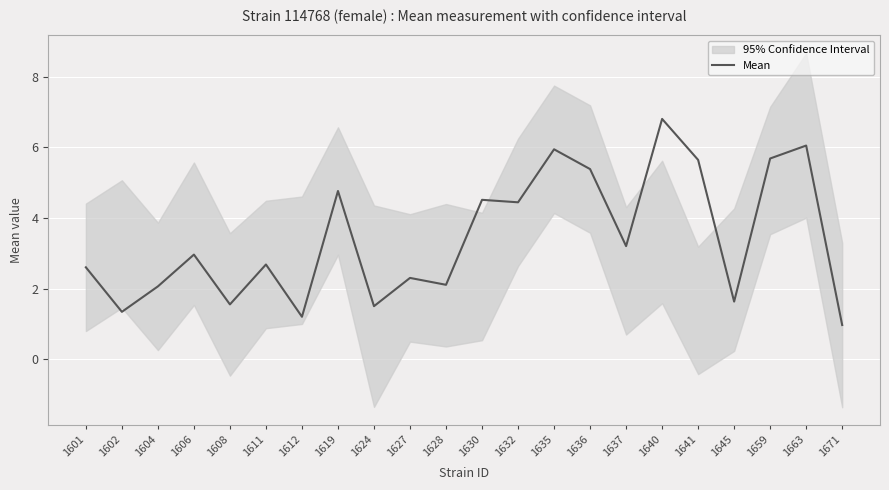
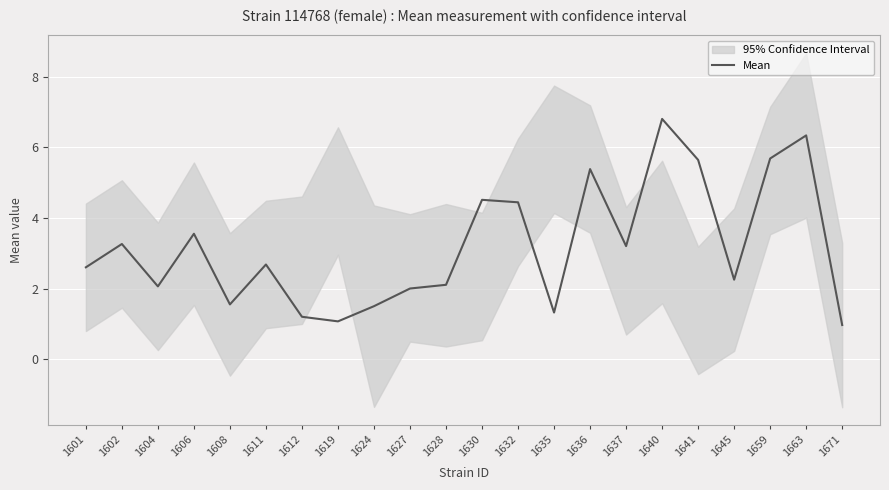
  {
    "Mean": {
      "1601": 2.6,
-     "1602": 1.3,
+     "1602": 3.3,
      "1604": 2.1,
-     "1606": 3.0,
+     "1606": 3.6,
      "1608": 1.6,
      "1611": 2.7,
      "1612": 1.2,
-     "1619": 4.8,
+     "1619": 1.1,
      "1624": 1.5,
-     "1627": 2.3,
+     "1627": 2.0,
      "1628": 2.1,
      "1630": 4.5,
      "1632": 4.4,
-     "1635": 5.9,
+     "1635": 1.3,
      "1636": 5.4,
      "1637": 3.2,
      "1640": 6.8,
      "1641": 5.6,
-     "1645": 1.6,
+     "1645": 2.3,
      "1659": 5.7,
-     "1663": 6.0,
+     "1663": 6.3,
      "1671": 1.0
    }
  }
